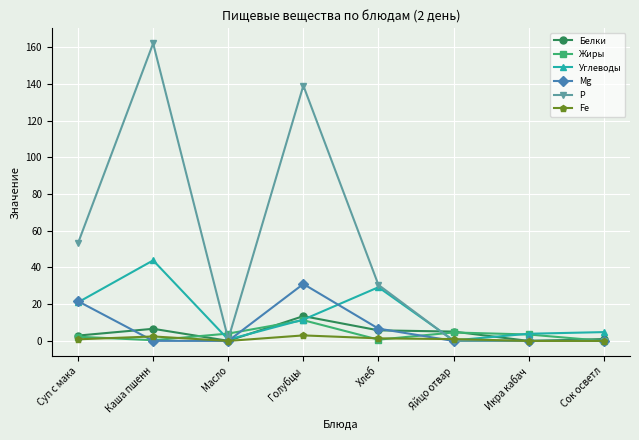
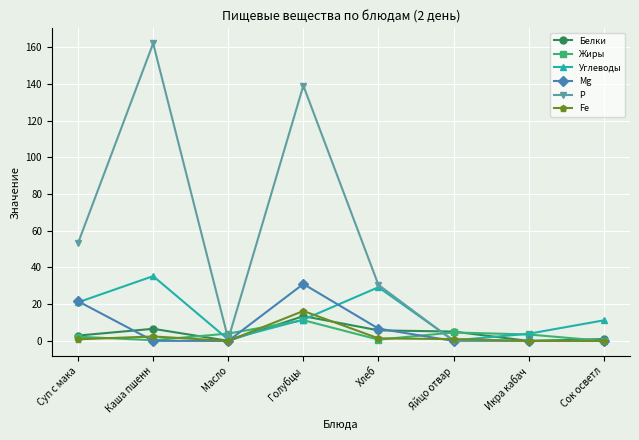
  {
    "Углеводы": {
-     "Каша пшенн": 44,
-     "Сок осветл": 5
+     "Каша пшенн": 35,
+     "Сок осветл": 11
    },
    "Fe": {
      "Суп с мака": 1,
      "Каша пшенн": 2,
-     "Голубцы": 3
+     "Голубцы": 16
    }
  }
